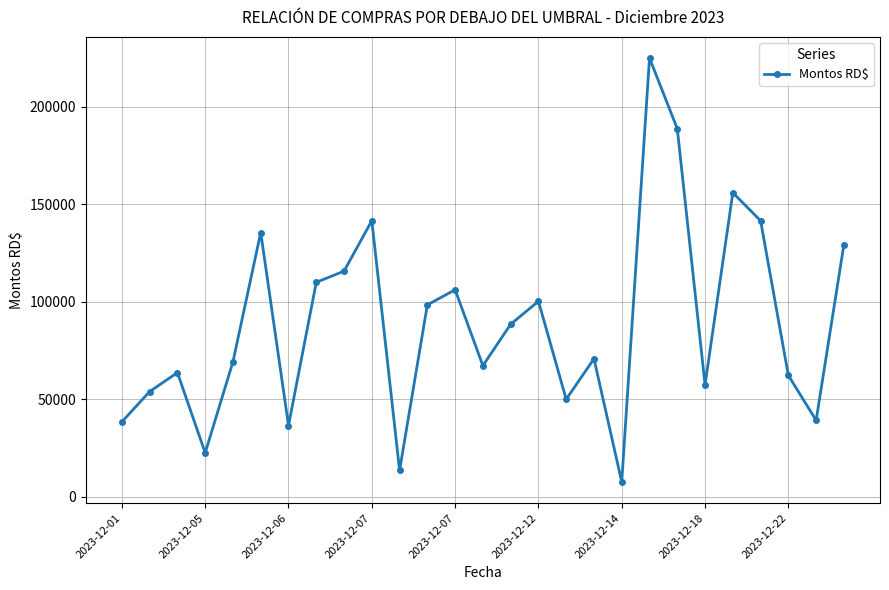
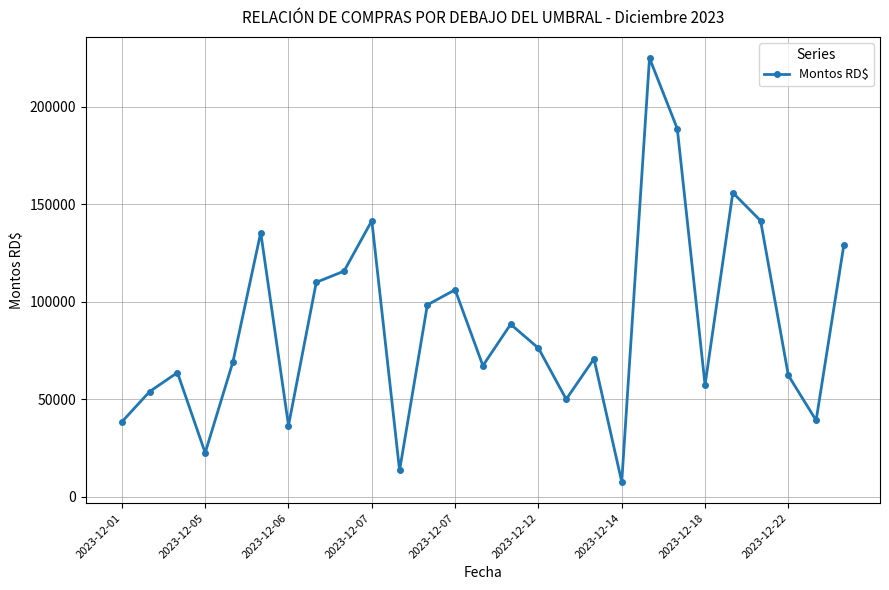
  {
    "2023-12-01": 38000,
-   "2023-12-12": 100000,
+   "2023-12-12": 76000,
    "2023-12-14": 8000,
    "2023-12-18": 57000,
    "2023-12-22": 62000
  }
